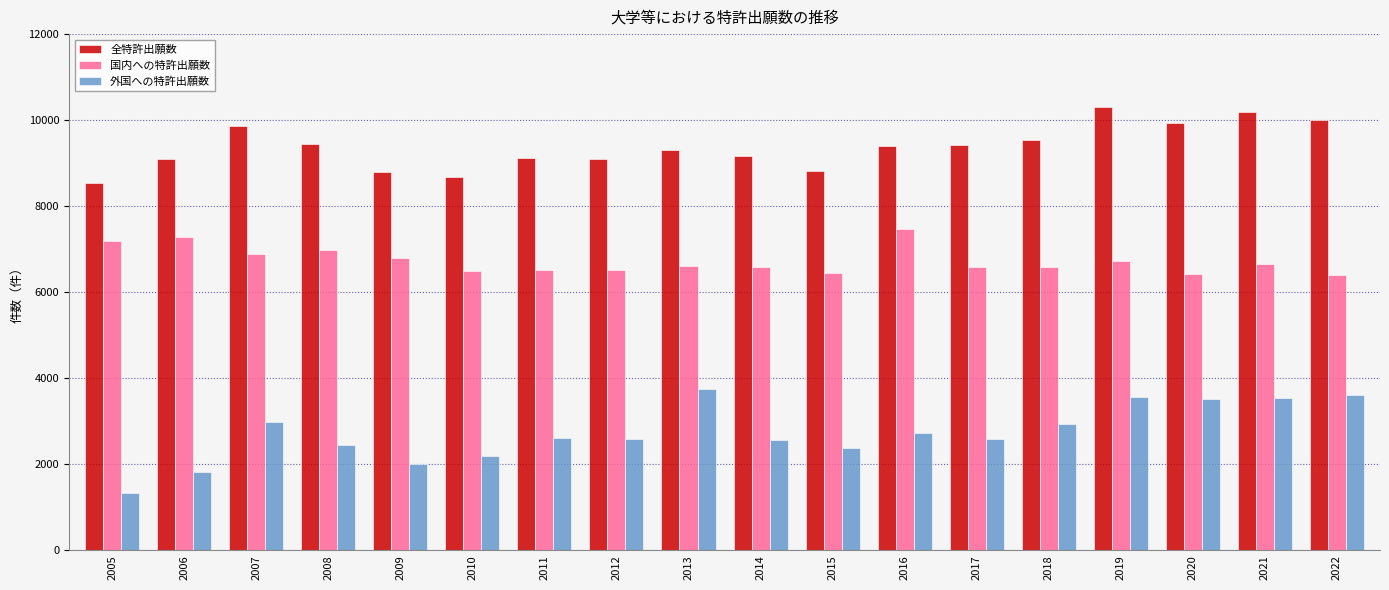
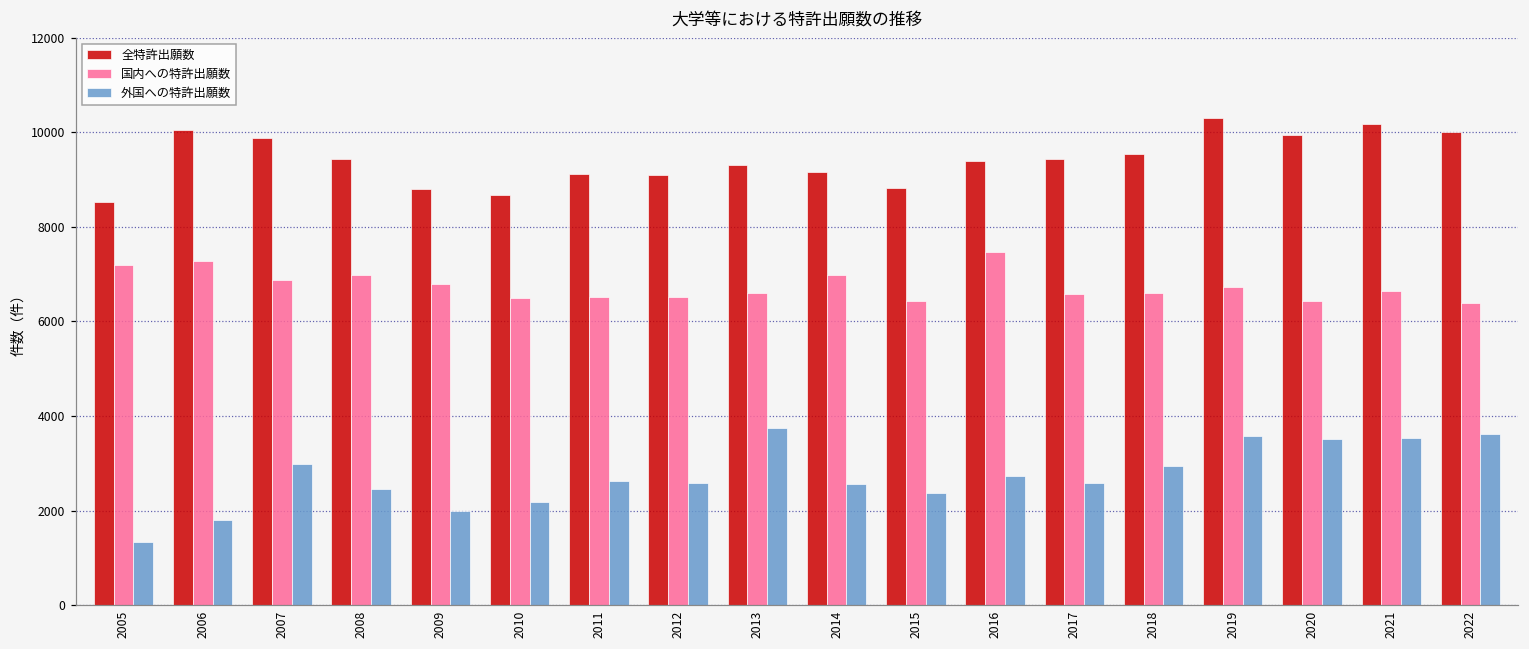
  {
    "全特許出願数": {
      "2005": 8500,
-     "2006": 9100,
+     "2006": 10000,
      "2007": 9900,
      "2008": 9400,
      "2009": 8800,
      "2010": 8700,
      "2011": 9100,
      "2012": 9100,
      "2013": 9300,
      "2014": 9200,
      "2015": 8800,
      "2016": 9400,
      "2017": 9400,
      "2018": 9500,
      "2019": 10300,
      "2020": 9900,
      "2021": 10200,
      "2022": 10000
    },
    "国内への特許出願数": {
      "2005": 7200,
      "2006": 7300,
      "2007": 6900,
      "2008": 7000,
      "2009": 6800,
      "2010": 6500,
      "2011": 6500,
      "2012": 6500,
      "2013": 6600,
-     "2014": 6600,
+     "2014": 7000,
      "2015": 6400,
      "2016": 7500,
      "2017": 6600,
      "2018": 6600,
      "2019": 6700,
      "2020": 6400,
      "2021": 6600,
      "2022": 6400
    },
    "外国への特許出願数": {
      "2005": 1300,
      "2006": 1800,
      "2007": 3000,
      "2008": 2500,
      "2009": 2000,
      "2010": 2200,
      "2011": 2600,
      "2012": 2600,
      "2013": 3800,
      "2014": 2600,
      "2015": 2400,
      "2016": 2700,
      "2017": 2600,
      "2018": 2900,
      "2019": 3600,
      "2020": 3500,
      "2021": 3500,
      "2022": 3600
    }
  }
